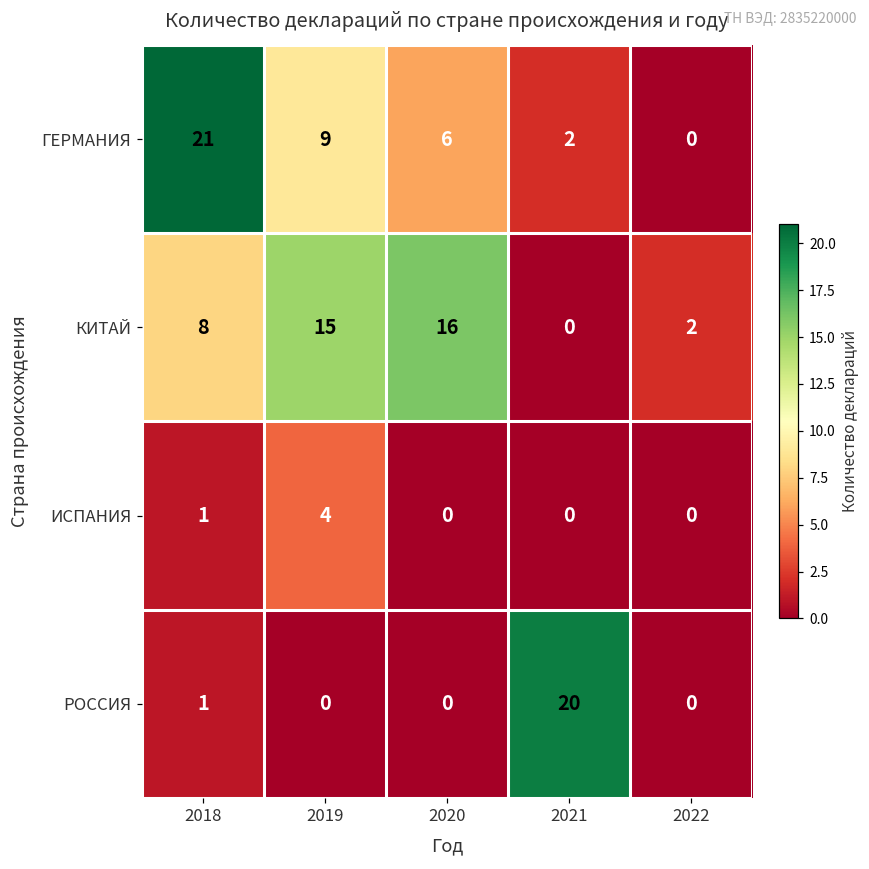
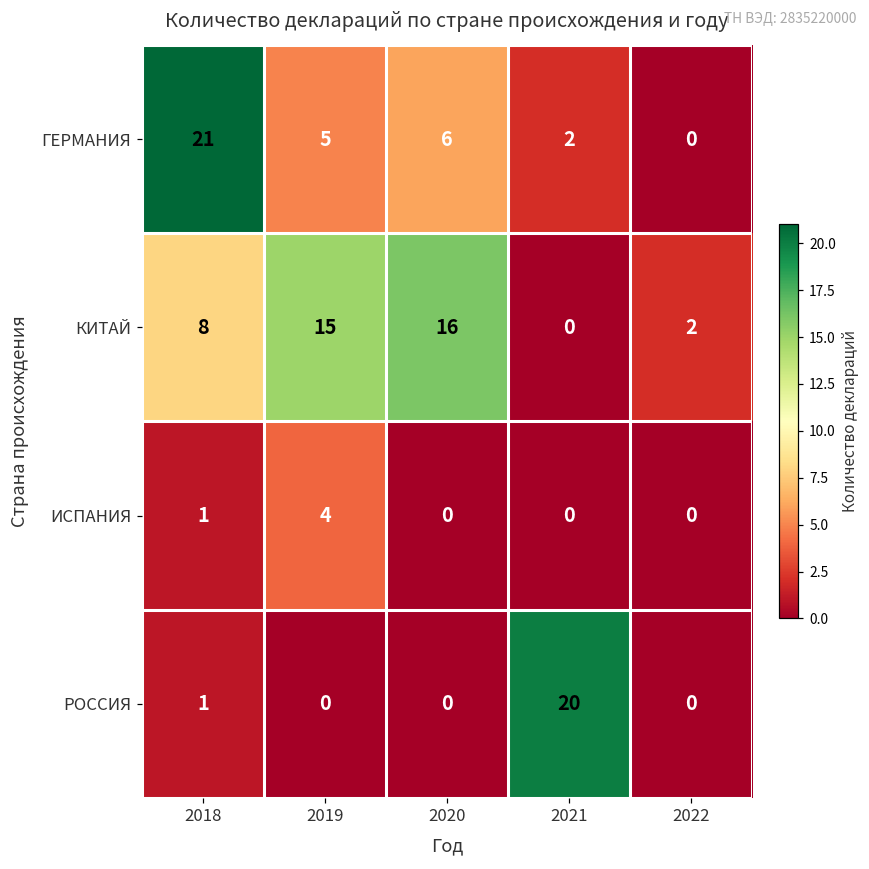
  {
    "ГЕРМАНИЯ": {
      "2018": 21,
-     "2019": 9,
+     "2019": 5,
      "2020": 6,
      "2021": 2,
      "2022": 0
    },
    "КИТАЙ": {
      "2018": 8,
      "2019": 15,
      "2020": 16,
      "2021": 0,
      "2022": 2
    },
    "ИСПАНИЯ": {
      "2018": 1,
      "2019": 4,
      "2020": 0,
      "2021": 0,
      "2022": 0
    },
    "РОССИЯ": {
      "2018": 1,
      "2019": 0,
      "2020": 0,
      "2021": 20,
      "2022": 0
    }
  }
